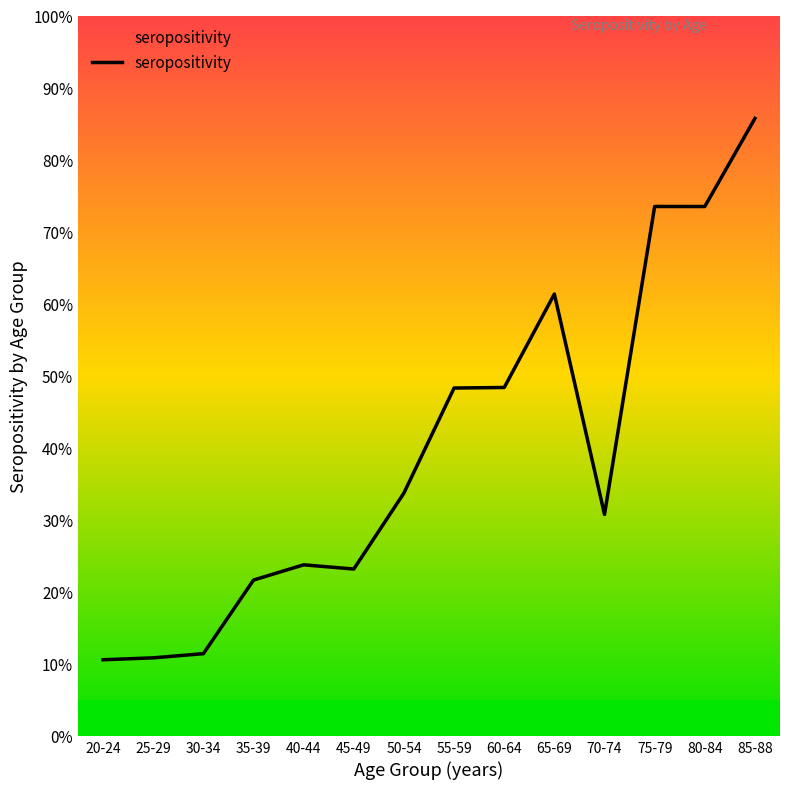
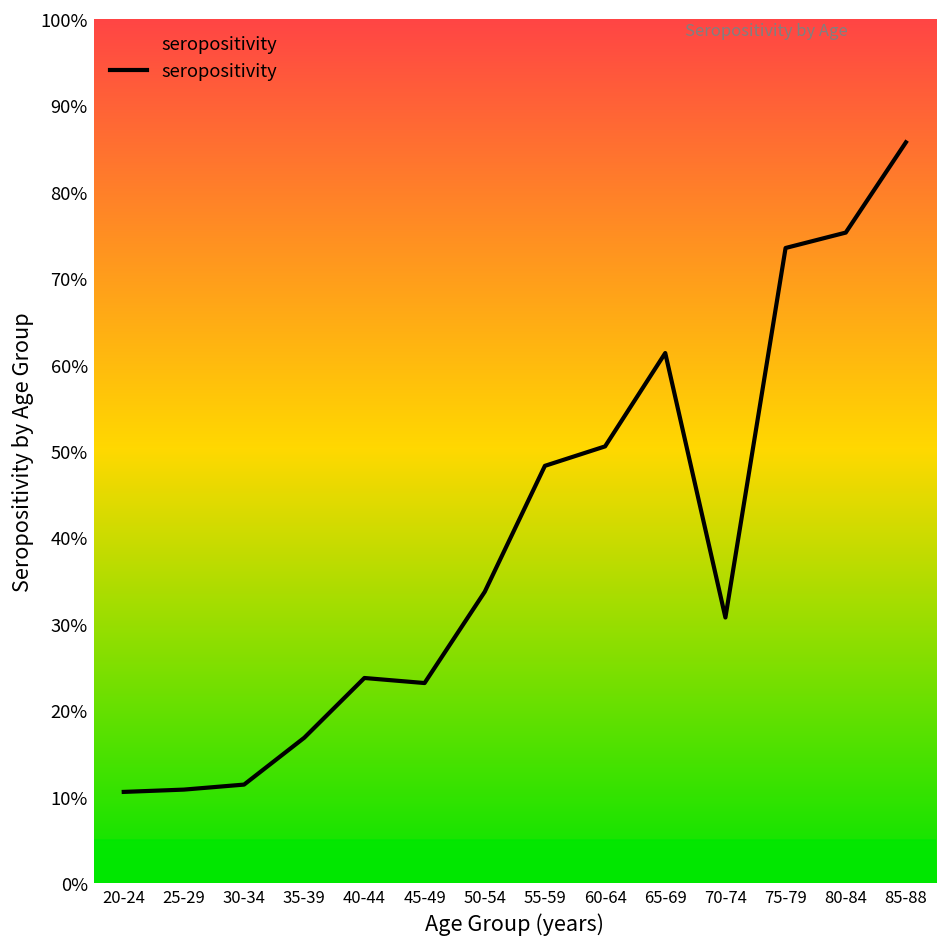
  {
    "20-24": "11%",
    "25-29": "11%",
    "30-34": "11%",
-   "35-39": "22%",
+   "35-39": "17%",
    "40-44": "24%",
    "45-49": "23%",
    "50-54": "34%",
    "55-59": "48%",
-   "60-64": "48%",
+   "60-64": "51%",
    "65-69": "61%",
    "70-74": "31%",
    "75-79": "73%",
-   "80-84": "73%",
+   "80-84": "75%",
    "85-88": "86%"
  }
